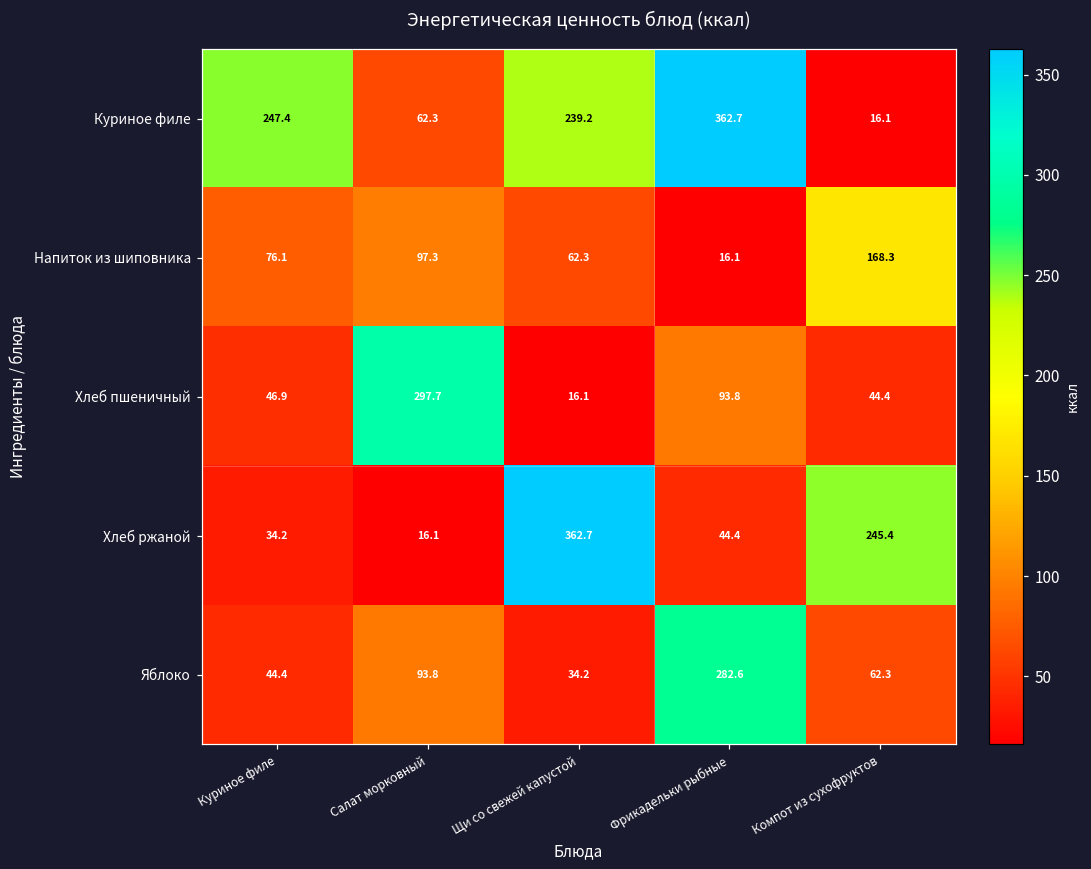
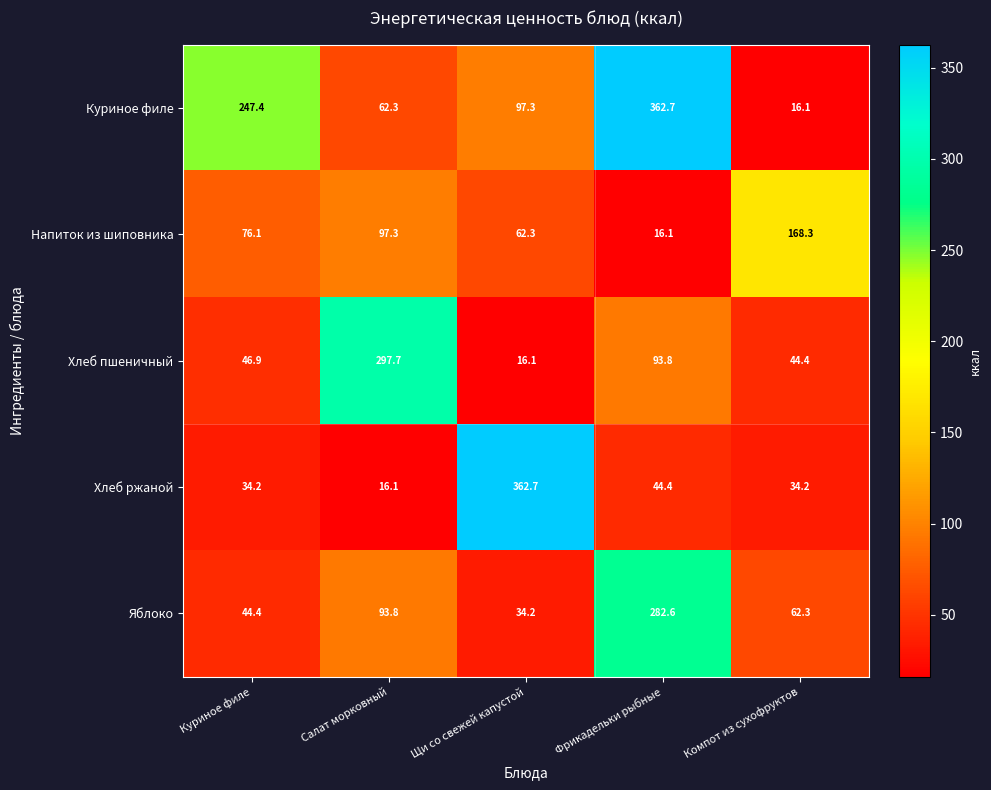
  {
    "Куриное филе": {
      "Куриное филе": 247.4,
      "Салат морковный": 62.3,
-     "Щи со свежей капустой": 239.2,
+     "Щи со свежей капустой": 97.3,
      "Фрикадельки рыбные": 362.7,
      "Компот из сухофруктов": 16.1
    },
    "Напиток из шиповника": {
      "Куриное филе": 76.1,
      "Салат морковный": 97.3,
      "Щи со свежей капустой": 62.3,
      "Фрикадельки рыбные": 16.1,
      "Компот из сухофруктов": 168.3
    },
    "Хлеб пшеничный": {
      "Куриное филе": 46.9,
      "Салат морковный": 297.7,
      "Щи со свежей капустой": 16.1,
      "Фрикадельки рыбные": 93.8,
      "Компот из сухофруктов": 44.4
    },
    "Хлеб ржаной": {
      "Куриное филе": 34.2,
      "Салат морковный": 16.1,
      "Щи со свежей капустой": 362.7,
      "Фрикадельки рыбные": 44.4,
-     "Компот из сухофруктов": 245.4
+     "Компот из сухофруктов": 34.2
    },
    "Яблоко": {
      "Куриное филе": 44.4,
      "Салат морковный": 93.8,
      "Щи со свежей капустой": 34.2,
      "Фрикадельки рыбные": 282.6,
      "Компот из сухофруктов": 62.3
    }
  }
